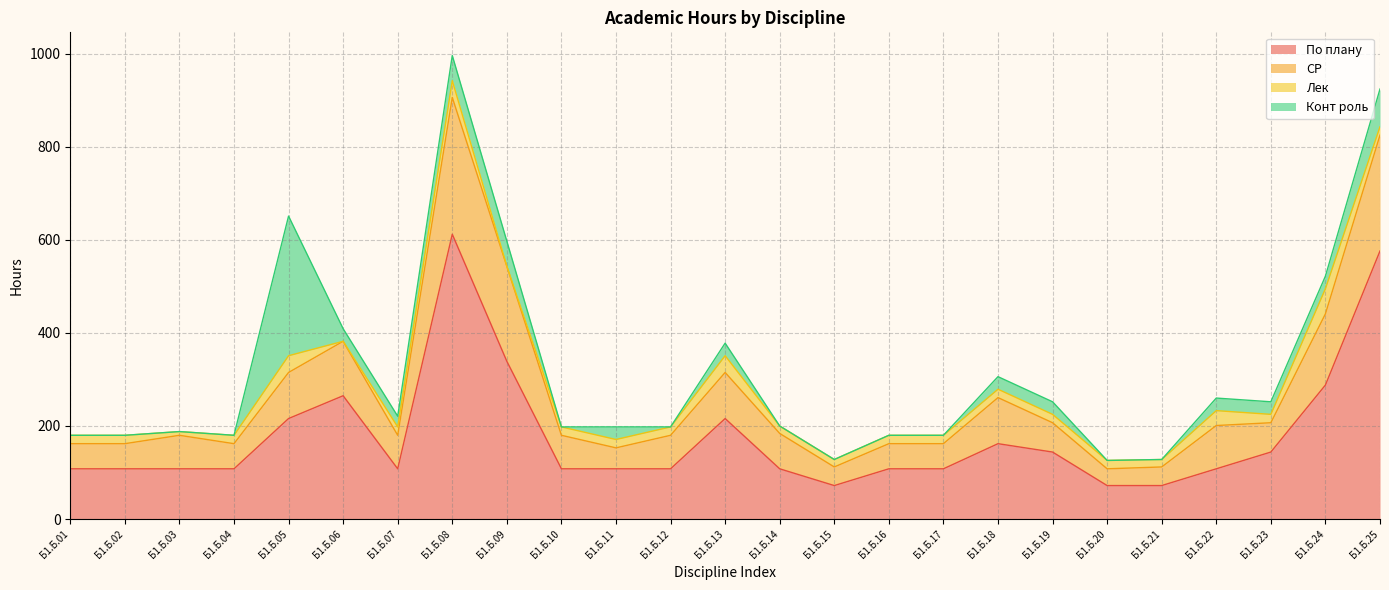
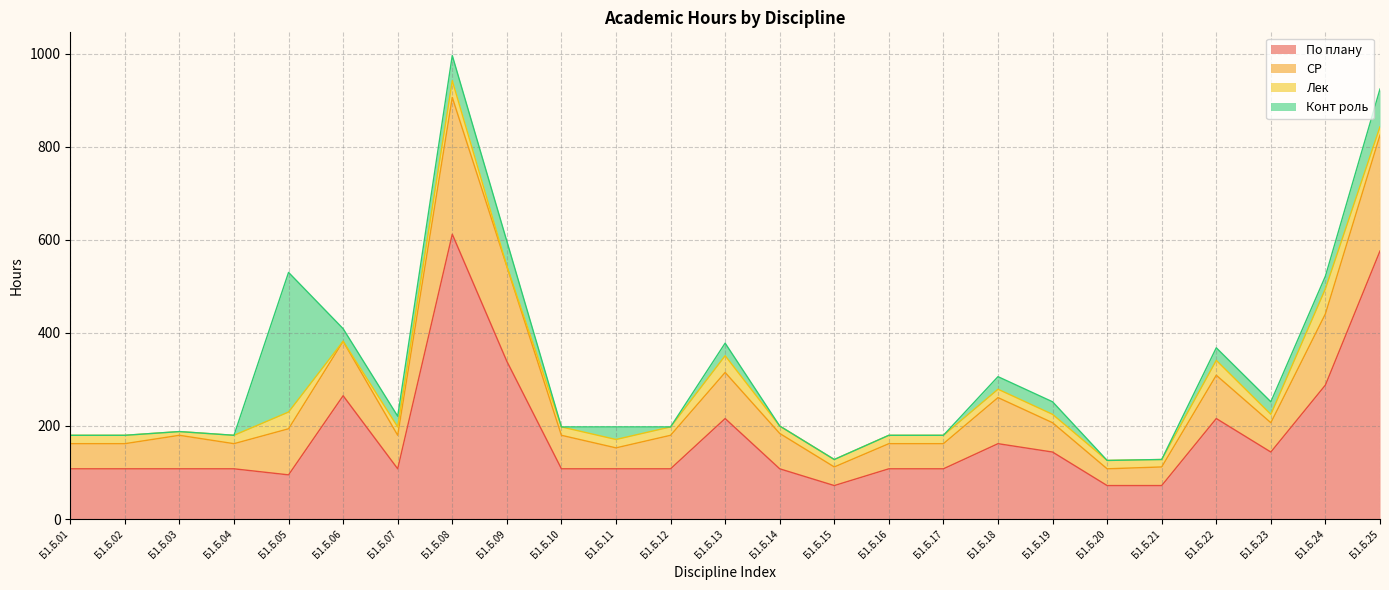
  {
    "По плану": {
      "Б1.Б.01": 110,
      "Б1.Б.02": 110,
      "Б1.Б.03": 110,
      "Б1.Б.04": 110,
-     "Б1.Б.05": 220,
+     "Б1.Б.05": 100,
      "Б1.Б.06": 270,
      "Б1.Б.07": 110,
      "Б1.Б.08": 610,
      "Б1.Б.09": 340,
      "Б1.Б.10": 110,
      "Б1.Б.11": 110,
      "Б1.Б.12": 110,
      "Б1.Б.13": 220,
      "Б1.Б.14": 110,
      "Б1.Б.15": 70,
      "Б1.Б.16": 110,
      "Б1.Б.17": 110,
      "Б1.Б.18": 160,
      "Б1.Б.19": 140,
      "Б1.Б.20": 70,
      "Б1.Б.21": 70,
-     "Б1.Б.22": 110,
+     "Б1.Б.22": 220,
      "Б1.Б.23": 140,
      "Б1.Б.24": 290,
      "Б1.Б.25": 580
    },
    "Конт роль": {
      "Б1.Б.05": 300,
      "Б1.Б.06": 30,
      "Б1.Б.07": 20,
      "Б1.Б.08": 50,
      "Б1.Б.09": 50,
      "Б1.Б.11": 30,
      "Б1.Б.13": 30,
      "Б1.Б.18": 30,
      "Б1.Б.19": 30,
      "Б1.Б.22": 30,
      "Б1.Б.23": 30,
      "Б1.Б.24": 30,
      "Б1.Б.25": 80
    }
  }
